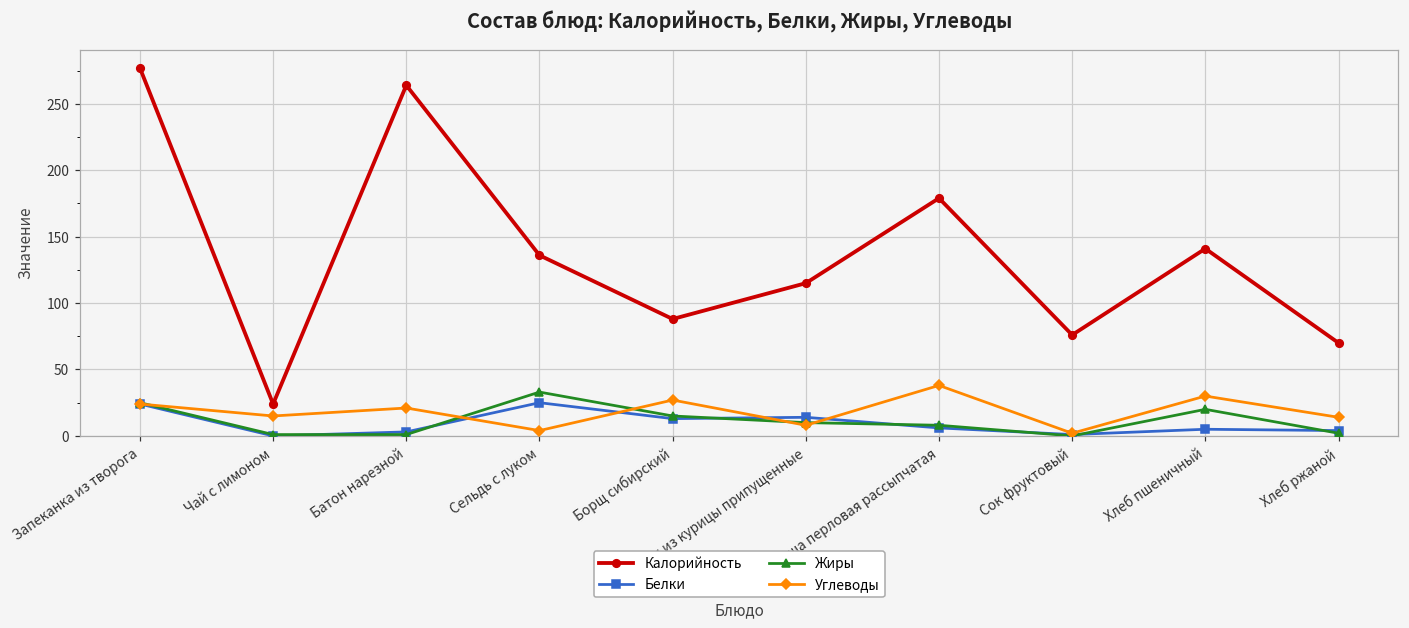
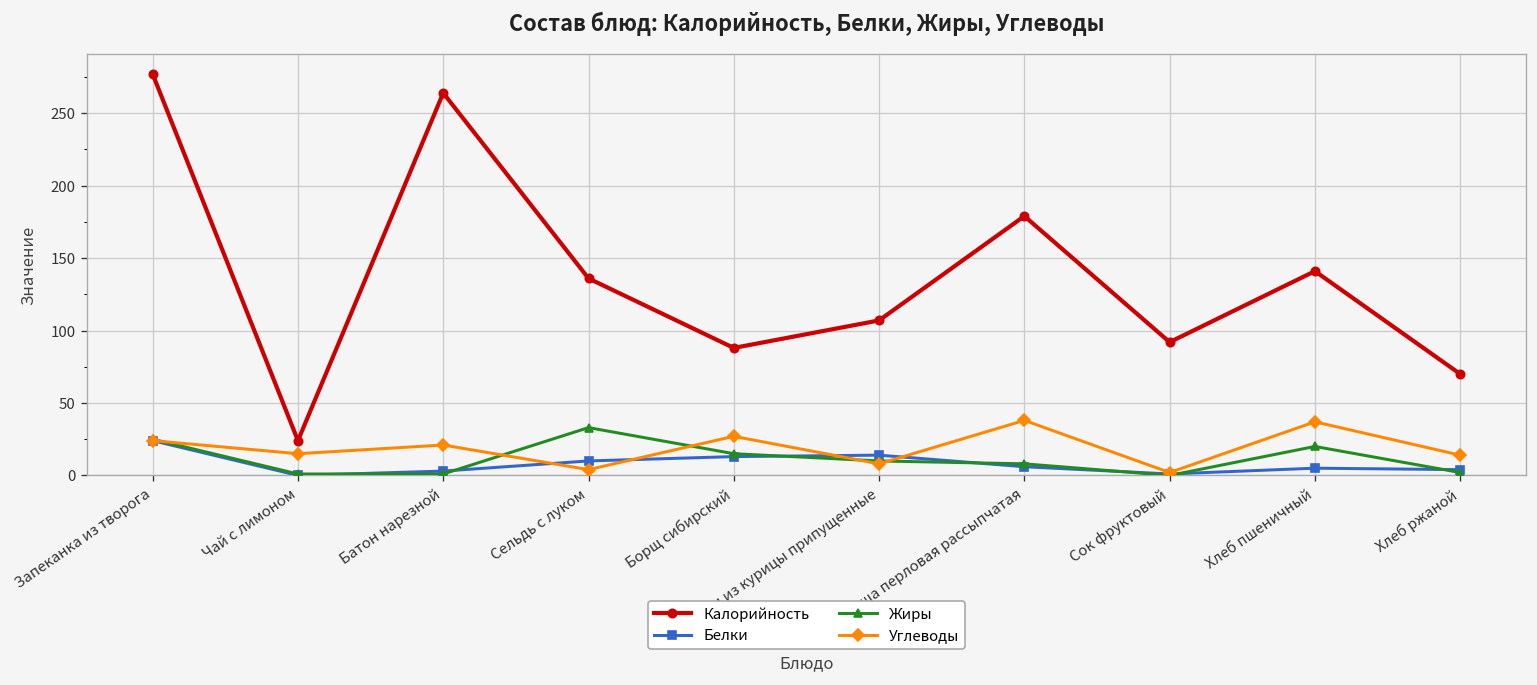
  {
    "Калорийность": {
      "Запеканка из творога": 277,
      "Чай с лимоном": 24,
      "Батон нарезной": 264,
      "Сельдь с луком": 136,
      "Борщ сибирский": 88,
-     "Биточки из курицы припущенные": 115,
+     "Биточки из курицы припущенные": 107,
      "Каша перловая рассыпчатая": 179,
-     "Сок фруктовый": 76,
+     "Сок фруктовый": 92,
      "Хлеб пшеничный": 141,
      "Хлеб ржаной": 70
    },
    "Белки": {
-     "Сельдь с луком": 25,
+     "Сельдь с луком": 10,
      "Биточки из курицы припущенные": 14,
      "Хлеб пшеничный": 5
    },
    "Жиры": {
      "Сельдь с луком": 33,
      "Хлеб пшеничный": 20
    },
    "Углеводы": {
      "Чай с лимоном": 15,
      "Батон нарезной": 21,
      "Сельдь с луком": 4,
      "Борщ сибирский": 27,
      "Каша перловая рассыпчатая": 38,
-     "Хлеб пшеничный": 30,
+     "Хлеб пшеничный": 37,
      "Хлеб ржаной": 14
    }
  }
